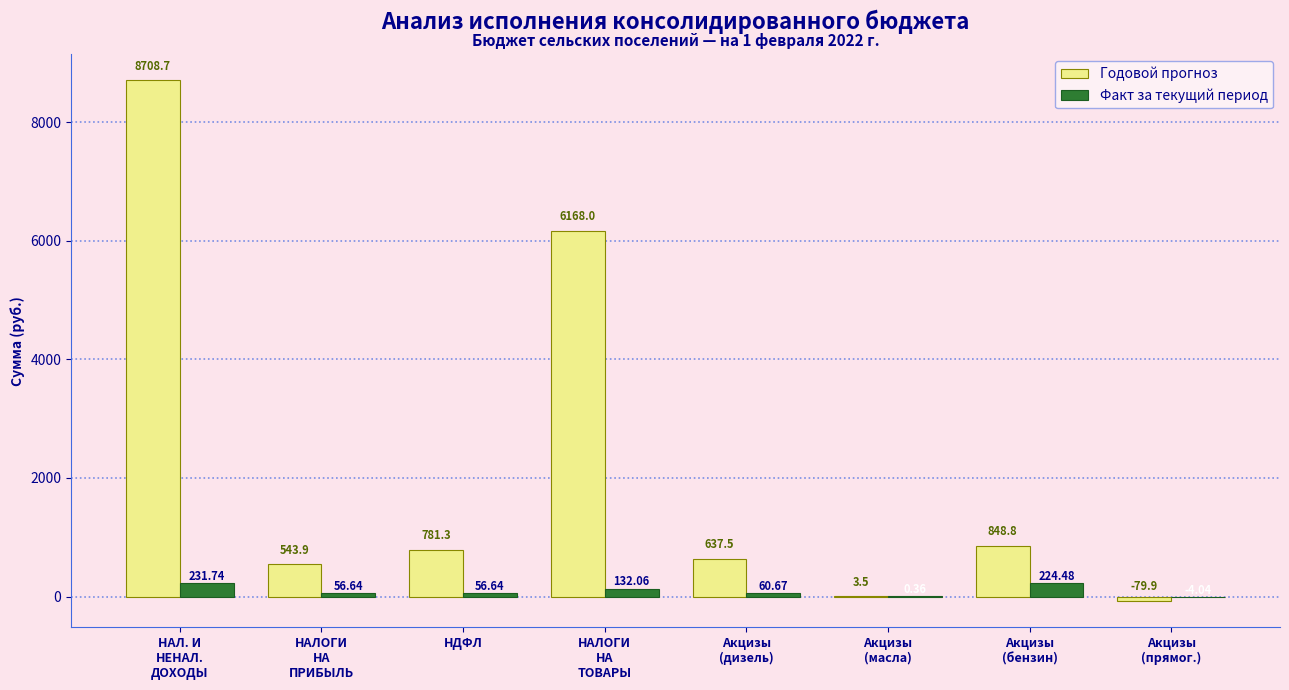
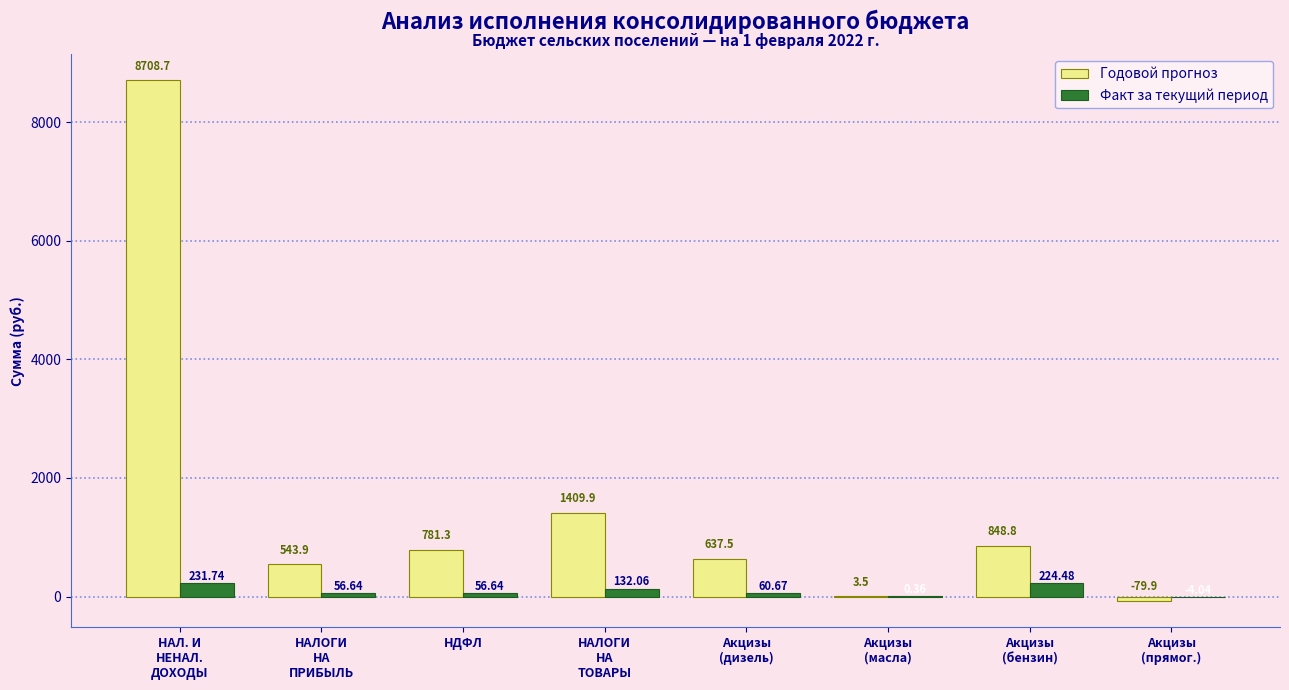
  {
    "Годовой прогноз": {
      "НАЛ. И НЕНАЛ. ДОХОДЫ": 8708.7,
      "НАЛОГИ НА ПРИБЫЛЬ": 543.9,
      "НДФЛ": 781.3,
-     "НАЛОГИ НА ТОВАРЫ": 6168.0,
+     "НАЛОГИ НА ТОВАРЫ": 1409.9,
      "Акцизы (дизель)": 637.5,
      "Акцизы (масла)": 3.5,
      "Акцизы (бензин)": 848.8,
      "Акцизы (прямог.)": -79.9
    },
    "Факт за текущий период": {
      "НАЛ. И НЕНАЛ. ДОХОДЫ": 231.74,
      "НАЛОГИ НА ПРИБЫЛЬ": 56.64,
      "НДФЛ": 56.64,
      "НАЛОГИ НА ТОВАРЫ": 132.06,
      "Акцизы (дизель)": 60.67,
      "Акцизы (бензин)": 224.48
    }
  }
